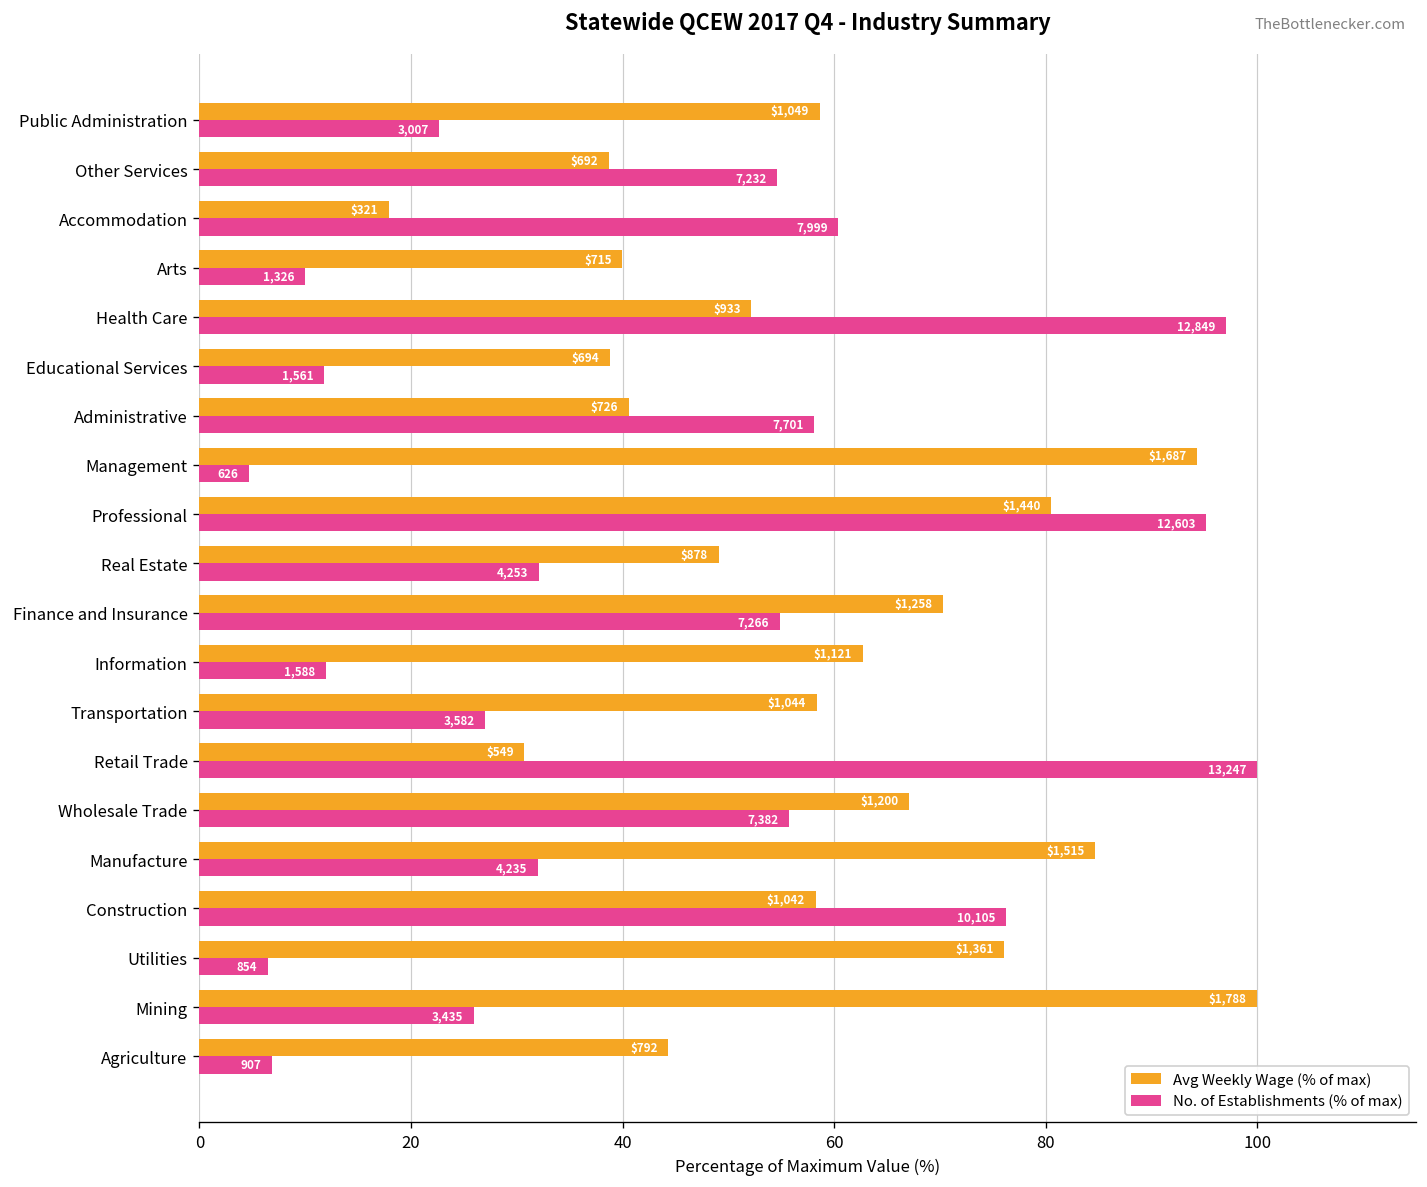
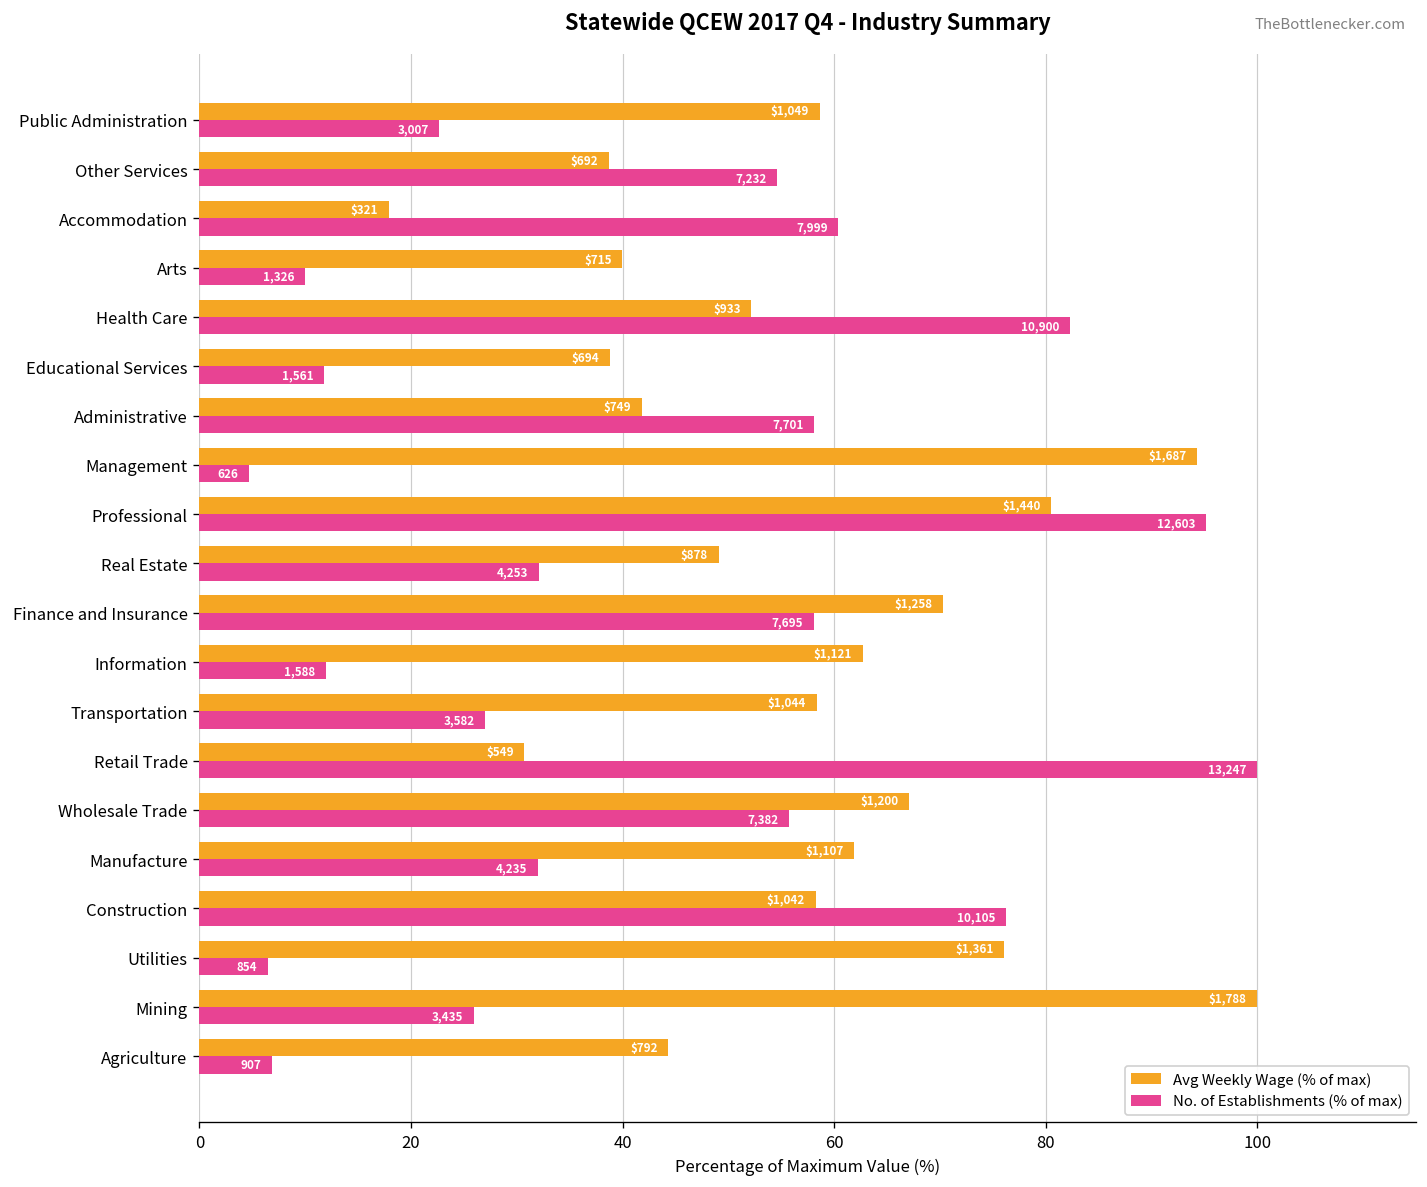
  {
    "Avg Weekly Wage (% of max)": {
-     "Administrative": "$726",
-     "Manufacture": "$1,515"
+     "Administrative": "$749",
+     "Manufacture": "$1,107"
    },
    "No. of Establishments (% of max)": {
-     "Health Care": "12,849",
-     "Finance and Insurance": "7,266"
+     "Health Care": "10,900",
+     "Finance and Insurance": "7,695"
    }
  }
